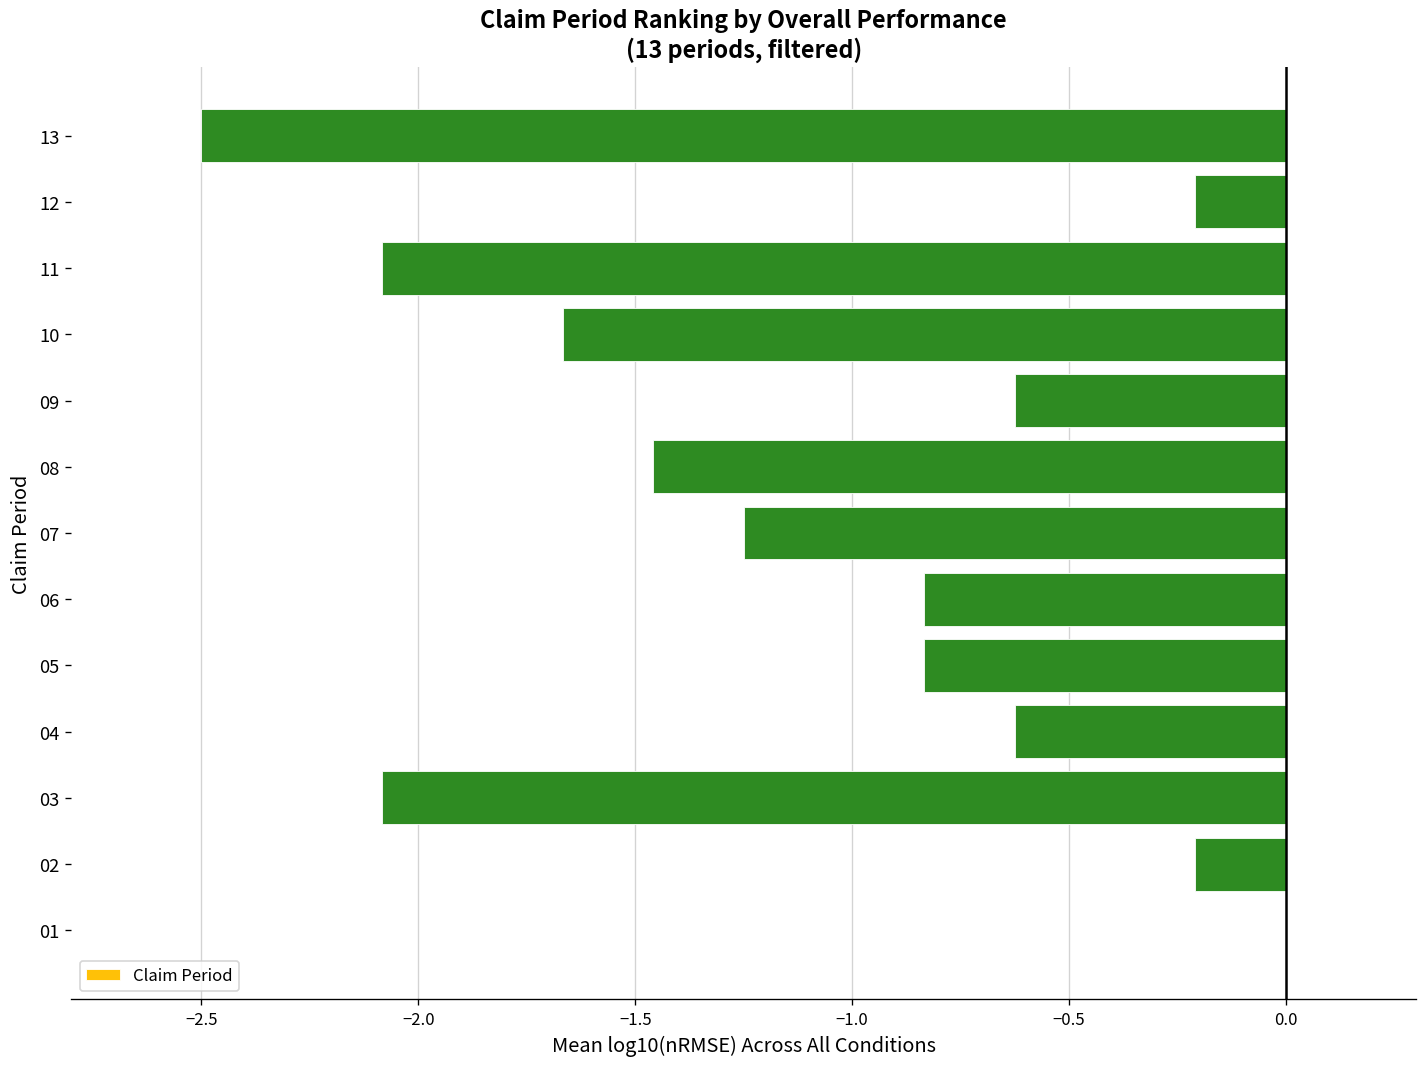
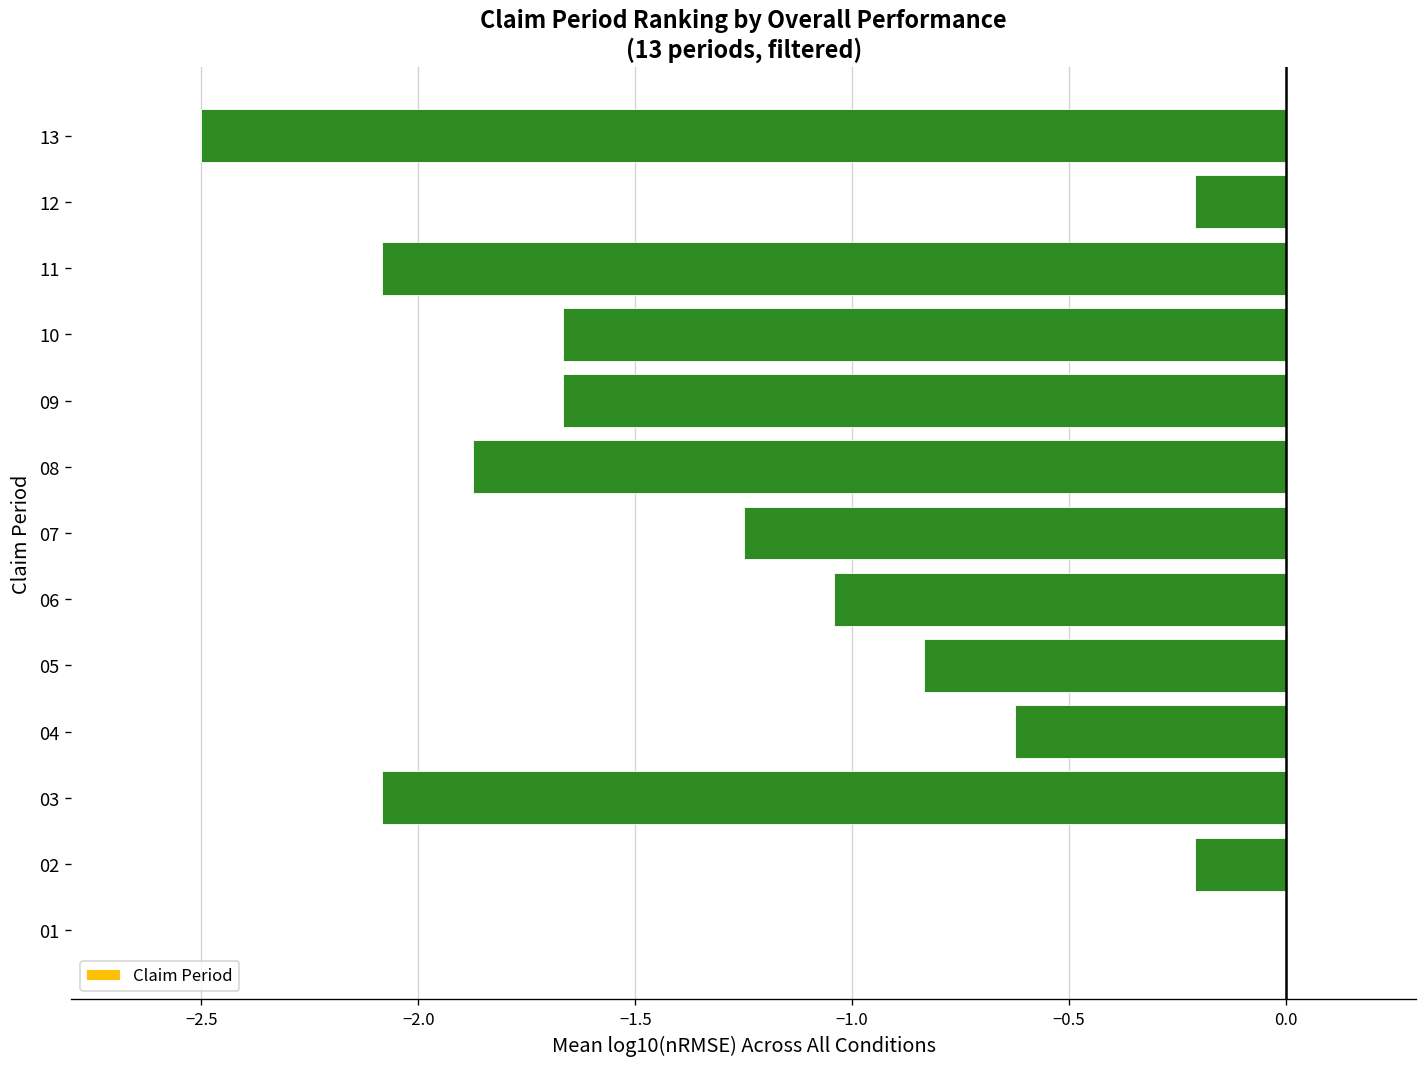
  {
    "13": -2.50,
    "12": -0.21,
    "11": -2.08,
    "10": -1.67,
-   "09": -0.63,
-   "08": -1.46,
+   "09": -1.67,
+   "08": -1.88,
    "07": -1.25,
-   "06": -0.83,
+   "06": -1.04,
    "05": -0.83,
    "04": -0.63,
    "03": -2.08,
    "02": -0.21,
    "01": 0.00
  }
